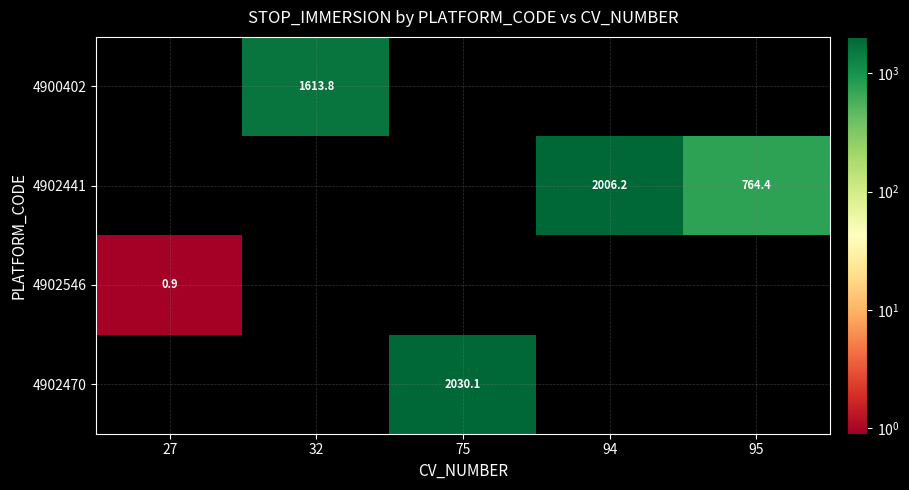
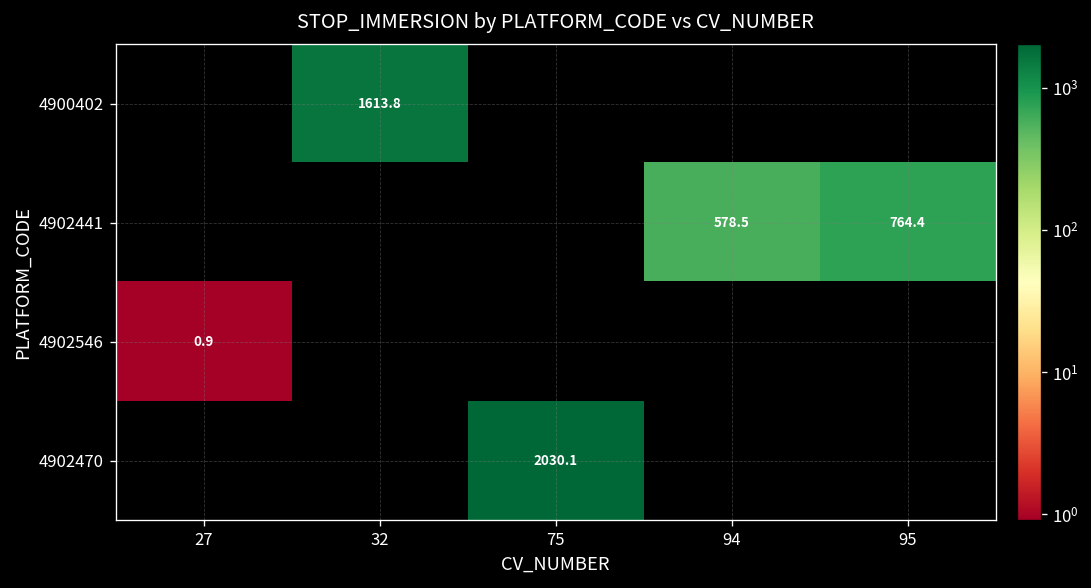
  {
    "4900402": {
      "32": 1613.8
    },
    "4902441": {
-     "94": 2006.2,
+     "94": 578.5,
      "95": 764.4
    },
    "4902546": {
      "27": 0.9
    },
    "4902470": {
      "75": 2030.1
    }
  }
